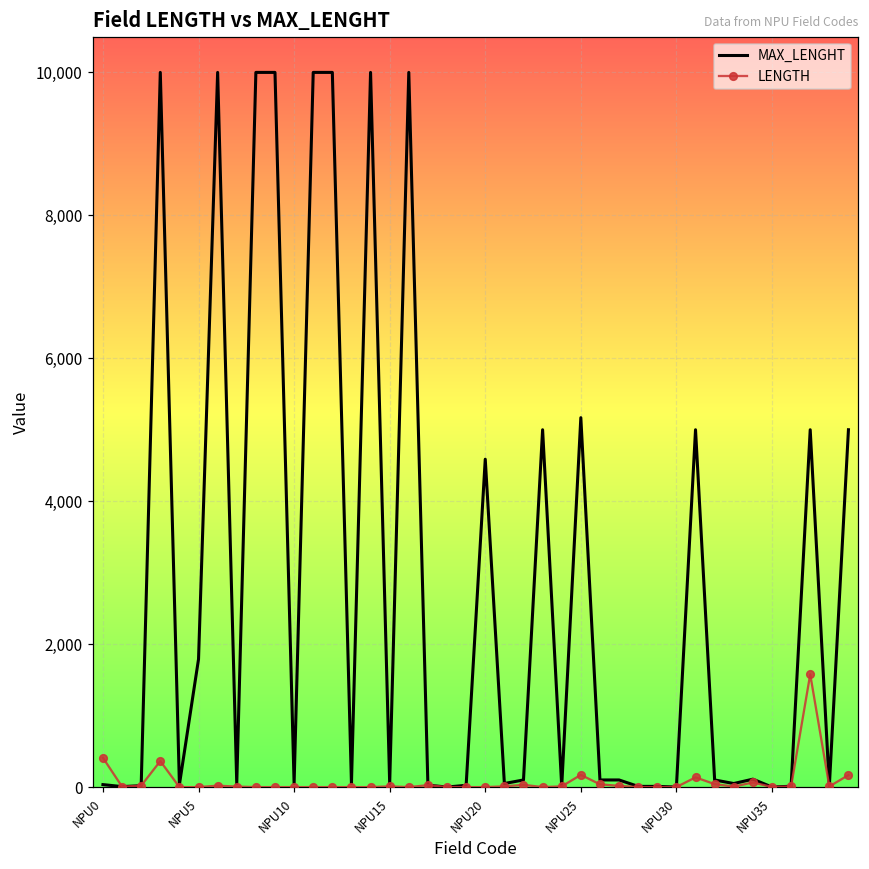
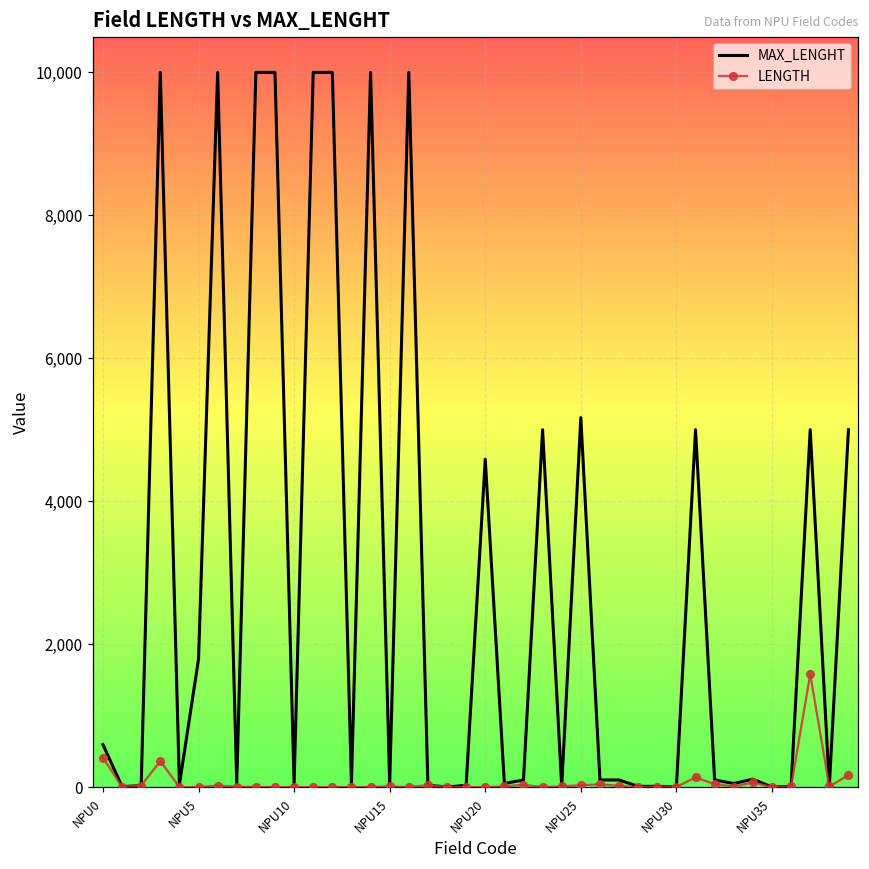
  {
    "MAX_LENGHT": {
-     "NPU0": "0",
+     "NPU0": "600",
      "NPU5": "1,800",
      "NPU10": "100",
      "NPU15": "100",
      "NPU20": "4,600",
      "NPU25": "5,200"
    },
    "LENGTH": {
      "NPU0": "400",
      "NPU5": "0",
      "NPU10": "0",
      "NPU15": "0",
      "NPU20": "0",
-     "NPU25": "200"
+     "NPU25": "0"
    }
  }
